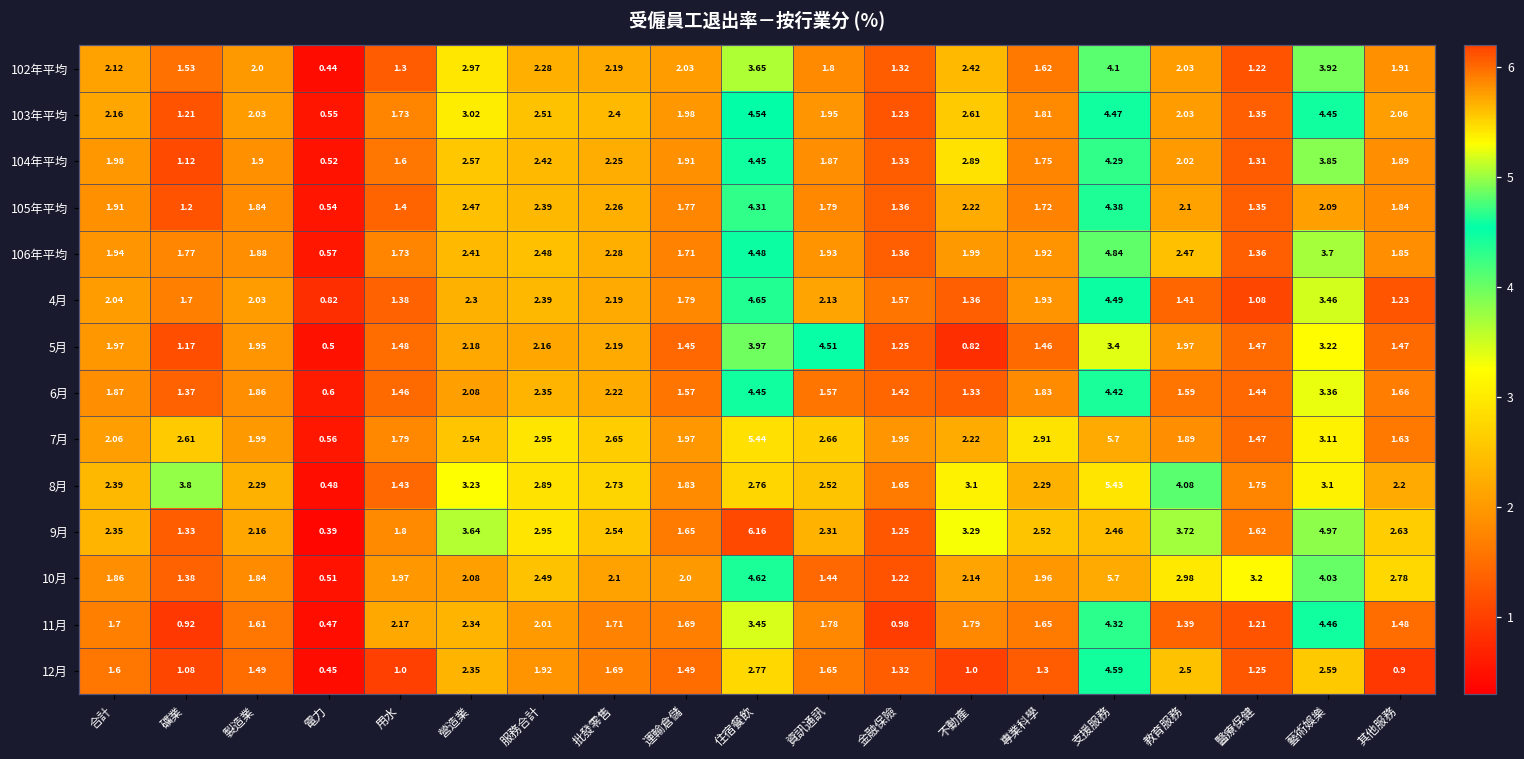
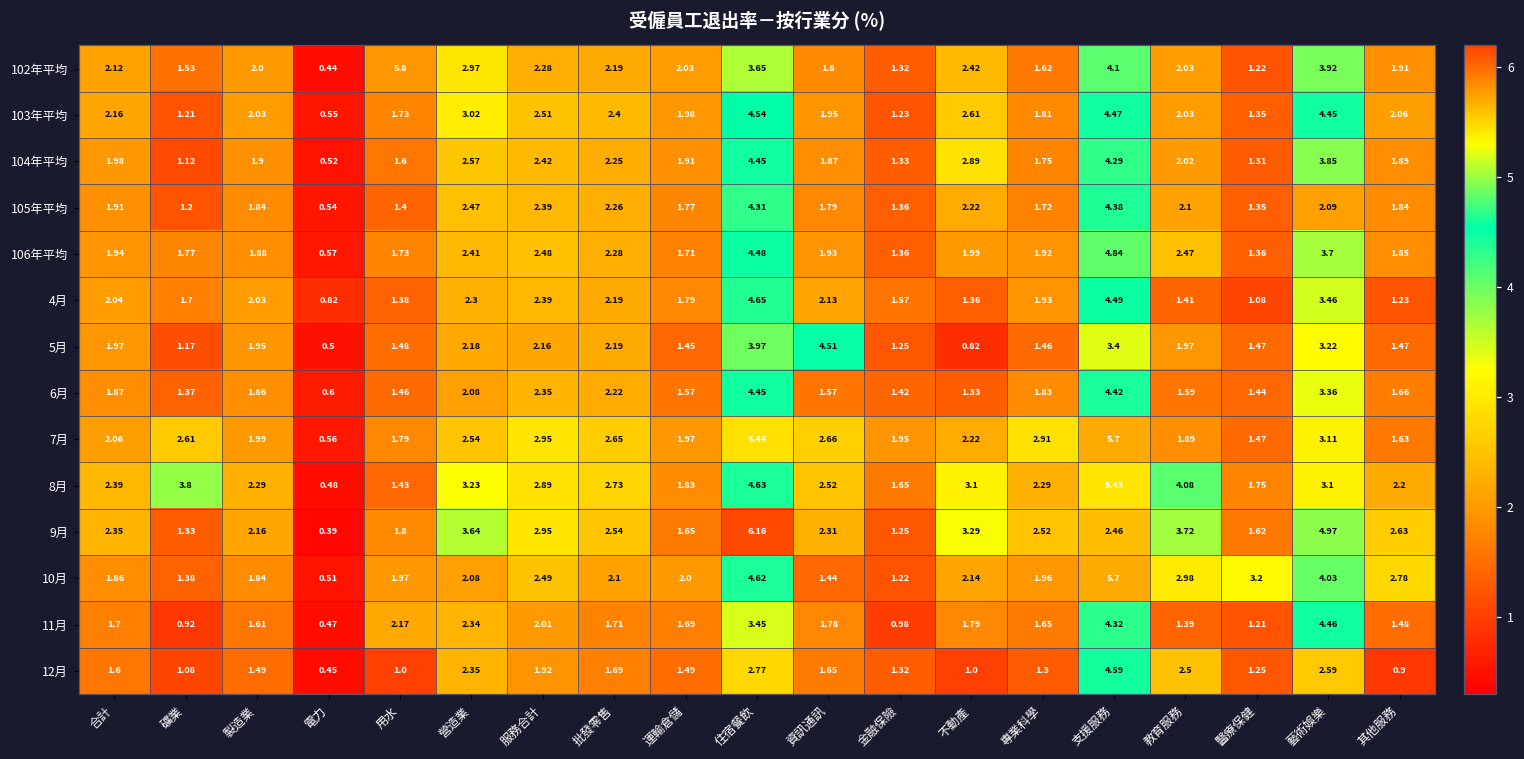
  {
    "102年平均": {
      "合計": 2.12,
      "礦業": 1.53,
      "製造業": 2.0,
      "電力": 0.44,
-     "用水": 1.3,
+     "用水": 5.8,
      "營造業": 2.97,
      "服務合計": 2.28,
      "批發零售": 2.19,
      "運輸倉儲": 2.03,
      "住宿餐飲": 3.65,
      "資訊通訊": 1.8,
      "金融保險": 1.32,
      "不動產": 2.42,
      "專業科學": 1.62,
      "支援服務": 4.1,
      "教育服務": 2.03,
      "醫療保健": 1.22,
      "藝術娛樂": 3.92,
      "其他服務": 1.91
    },
    "8月": {
      "合計": 2.39,
      "礦業": 3.8,
      "製造業": 2.29,
      "電力": 0.48,
      "用水": 1.43,
      "營造業": 3.23,
      "服務合計": 2.89,
      "批發零售": 2.73,
      "運輸倉儲": 1.83,
-     "住宿餐飲": 2.76,
+     "住宿餐飲": 4.63,
      "資訊通訊": 2.52,
      "金融保險": 1.65,
      "不動產": 3.1,
      "專業科學": 2.29,
      "支援服務": 5.43,
      "教育服務": 4.08,
      "醫療保健": 1.75,
      "藝術娛樂": 3.1,
      "其他服務": 2.2
    }
  }
